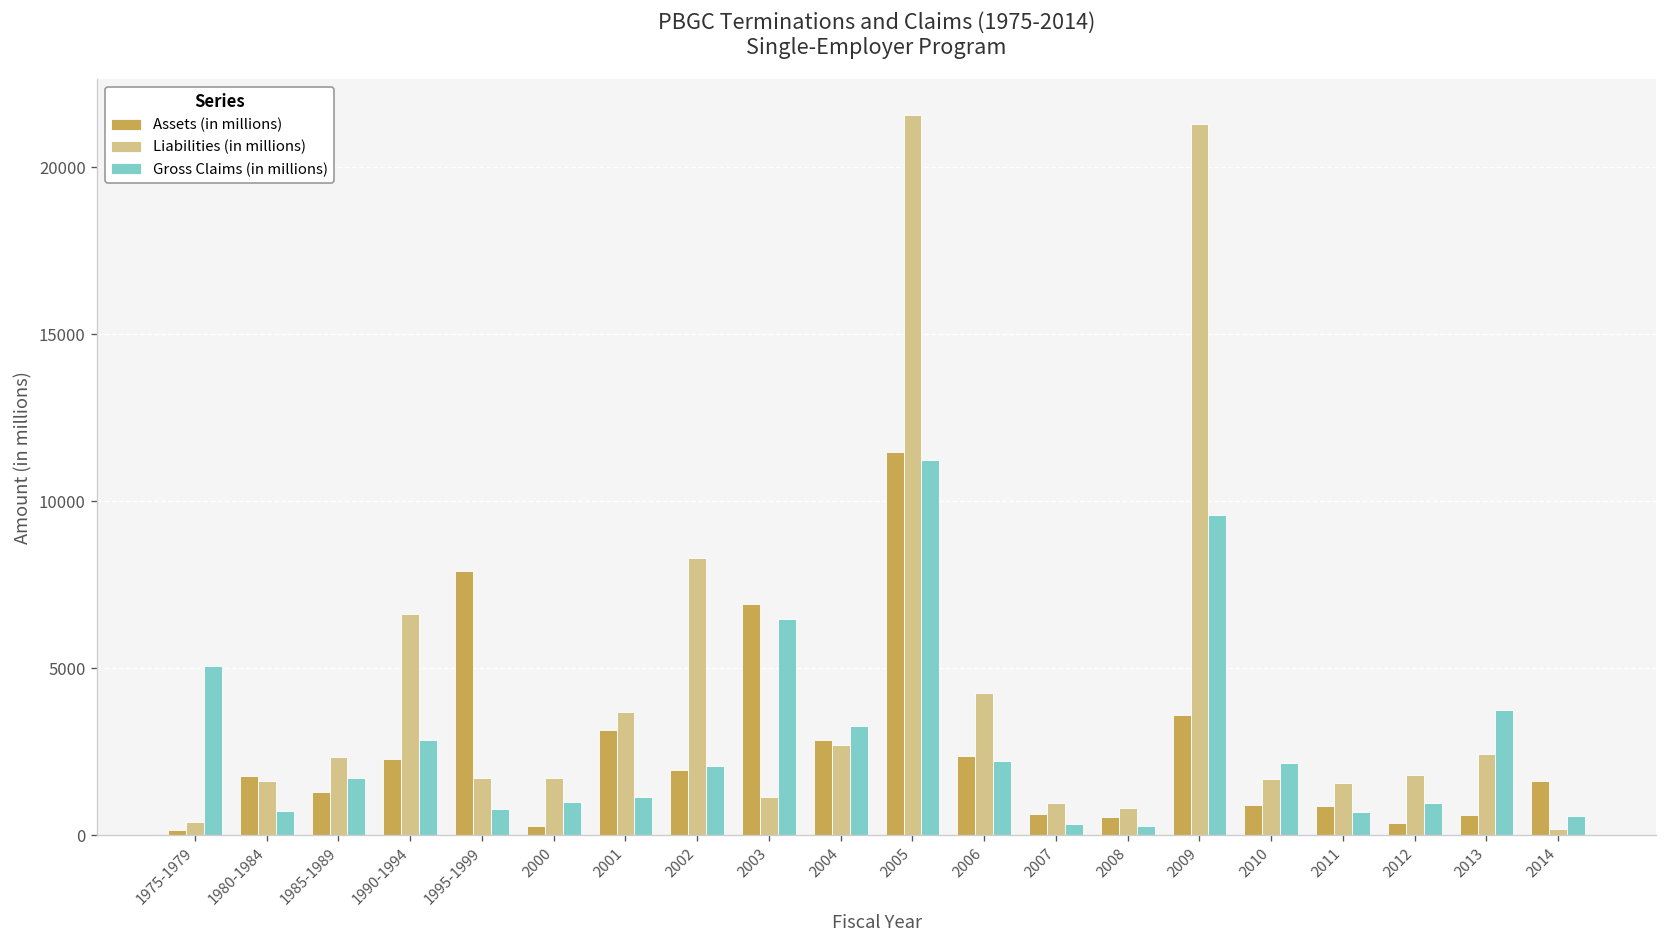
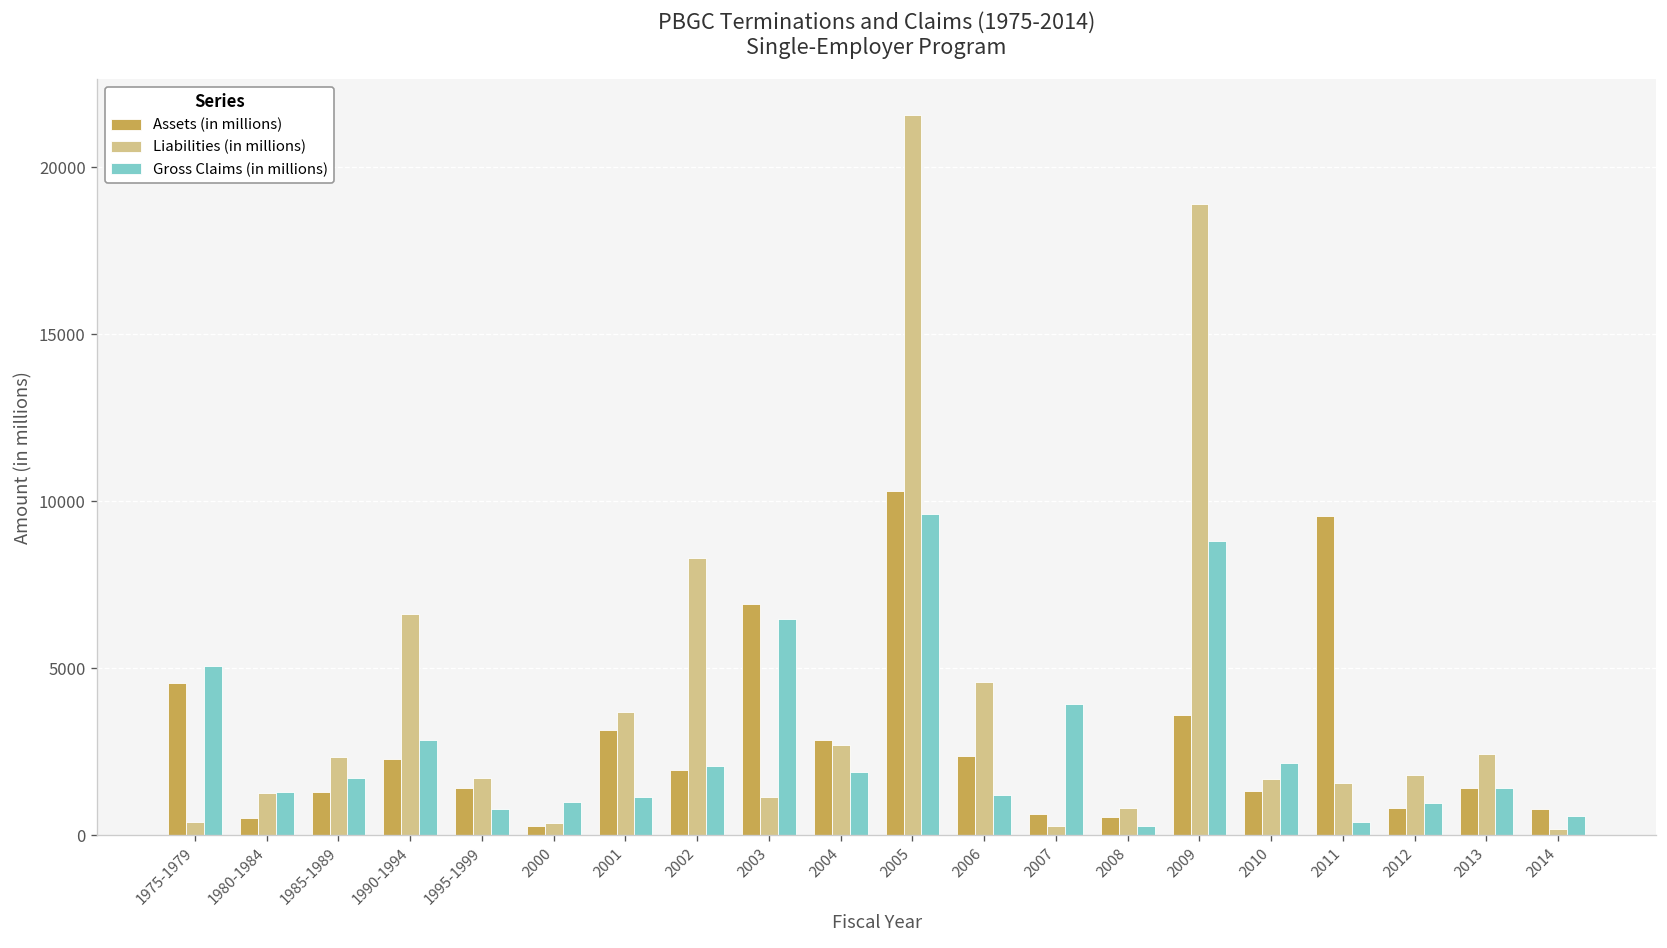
  {
    "Assets (in millions)": {
-     "1975-1979": 100,
-     "1980-1984": 1800,
+     "1975-1979": 4600,
+     "1980-1984": 500,
      "1985-1989": 1300,
      "1990-1994": 2300,
-     "1995-1999": 7900,
+     "1995-1999": 1400,
      "2000": 300,
      "2001": 3100,
      "2002": 1900,
      "2003": 6900,
      "2004": 2900,
-     "2005": 11500,
+     "2005": 10300,
      "2006": 2400,
      "2007": 600,
      "2008": 500,
      "2009": 3600,
-     "2010": 900,
-     "2011": 900,
-     "2012": 400,
-     "2013": 600,
-     "2014": 1600
+     "2010": 1300,
+     "2011": 9600,
+     "2012": 800,
+     "2013": 1400,
+     "2014": 800
    },
    "Liabilities (in millions)": {
      "1975-1979": 400,
-     "1980-1984": 1600,
+     "1980-1984": 1300,
      "1985-1989": 2400,
      "1990-1994": 6600,
      "1995-1999": 1700,
-     "2000": 1700,
+     "2000": 400,
      "2001": 3700,
      "2002": 8300,
      "2003": 1100,
      "2004": 2700,
      "2005": 21600,
-     "2006": 4300,
-     "2007": 1000,
+     "2006": 4600,
+     "2007": 300,
      "2008": 800,
-     "2009": 21300,
+     "2009": 18900,
      "2010": 1700,
      "2011": 1600,
      "2012": 1800,
      "2013": 2400,
      "2014": 200
    },
    "Gross Claims (in millions)": {
      "1975-1979": 5100,
-     "1980-1984": 700,
+     "1980-1984": 1300,
      "1985-1989": 1700,
      "1990-1994": 2800,
      "1995-1999": 800,
      "2000": 1000,
      "2001": 1100,
      "2002": 2100,
      "2003": 6500,
-     "2004": 3300,
-     "2005": 11200,
-     "2006": 2200,
-     "2007": 300,
+     "2004": 1900,
+     "2005": 9600,
+     "2006": 1200,
+     "2007": 3900,
      "2008": 300,
-     "2009": 9600,
+     "2009": 8800,
      "2010": 2200,
-     "2011": 700,
+     "2011": 400,
      "2012": 1000,
-     "2013": 3700,
+     "2013": 1400,
      "2014": 600
    }
  }
